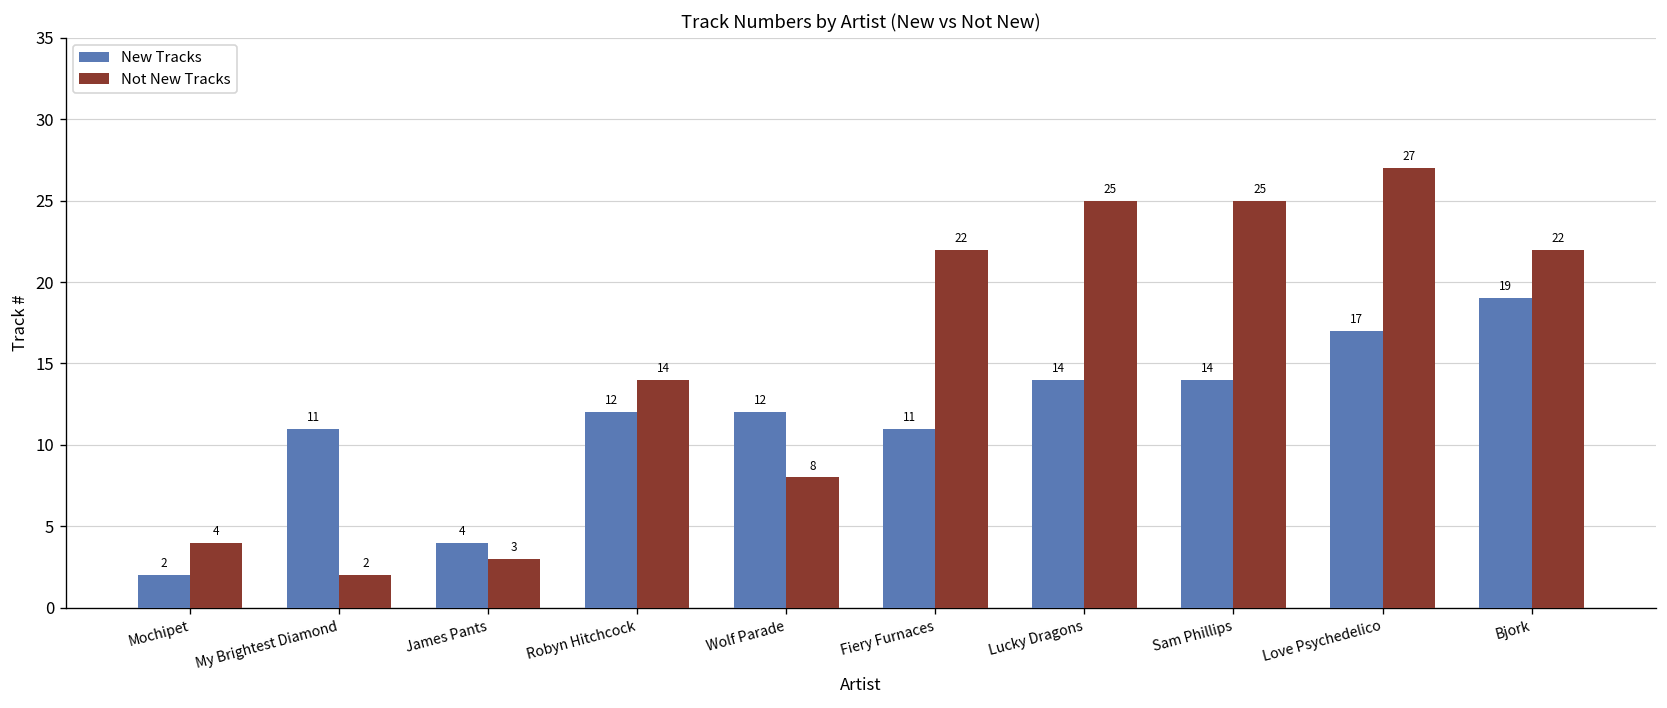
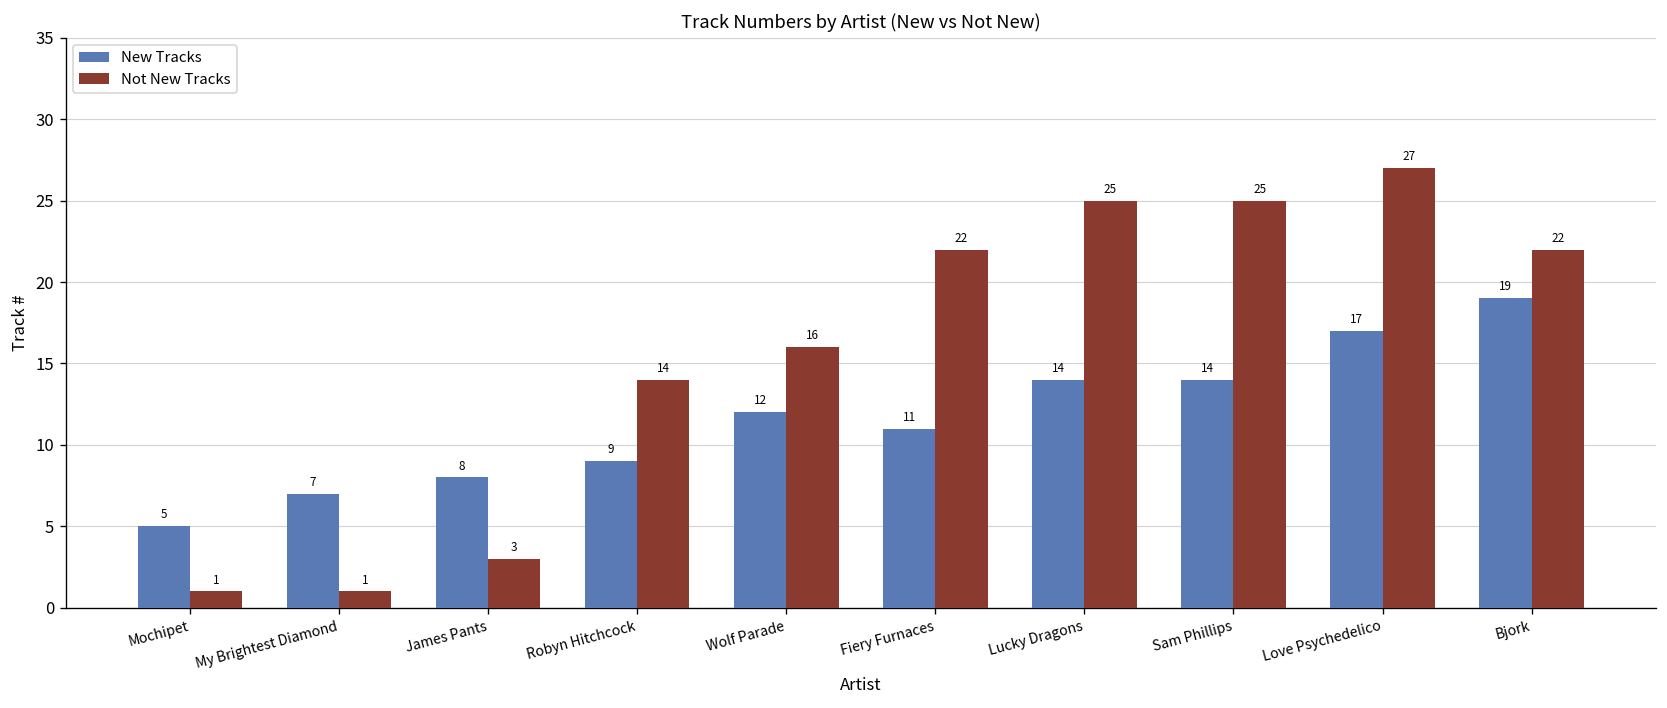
  {
    "New Tracks": {
-     "Mochipet": 2,
-     "My Brightest Diamond": 11,
-     "James Pants": 4,
-     "Robyn Hitchcock": 12,
+     "Mochipet": 5,
+     "My Brightest Diamond": 7,
+     "James Pants": 8,
+     "Robyn Hitchcock": 9,
      "Wolf Parade": 12,
      "Fiery Furnaces": 11,
      "Lucky Dragons": 14,
      "Sam Phillips": 14,
      "Love Psychedelico": 17,
      "Bjork": 19
    },
    "Not New Tracks": {
-     "Mochipet": 4,
-     "My Brightest Diamond": 2,
+     "Mochipet": 1,
+     "My Brightest Diamond": 1,
      "James Pants": 3,
      "Robyn Hitchcock": 14,
-     "Wolf Parade": 8,
+     "Wolf Parade": 16,
      "Fiery Furnaces": 22,
      "Lucky Dragons": 25,
      "Sam Phillips": 25,
      "Love Psychedelico": 27,
      "Bjork": 22
    }
  }
